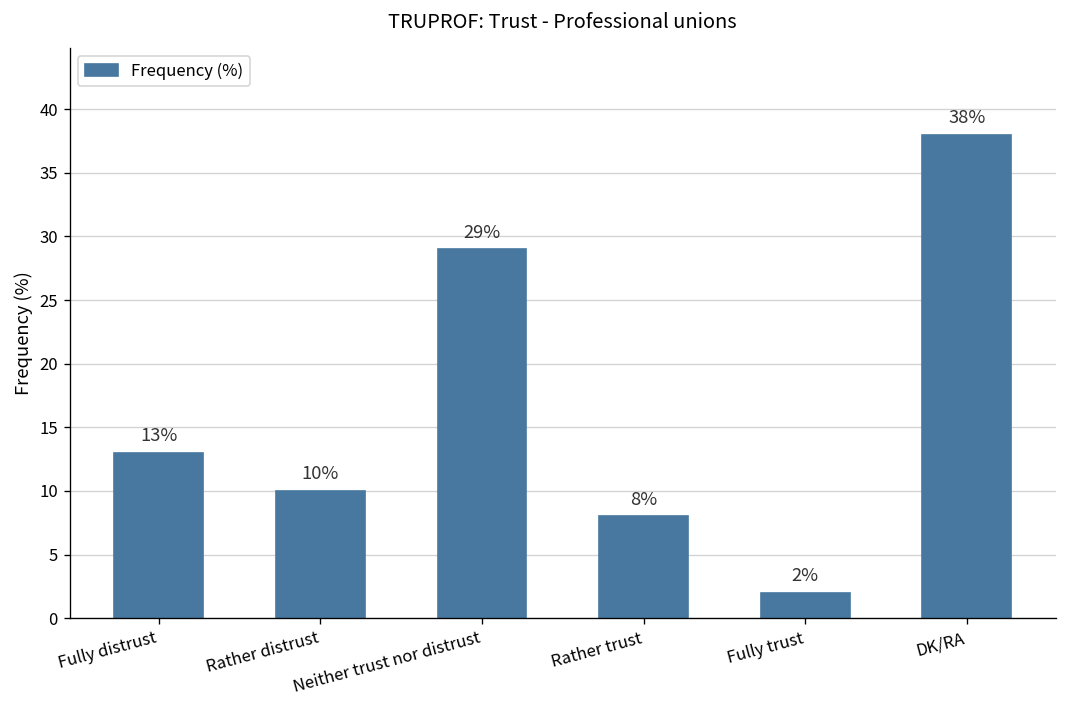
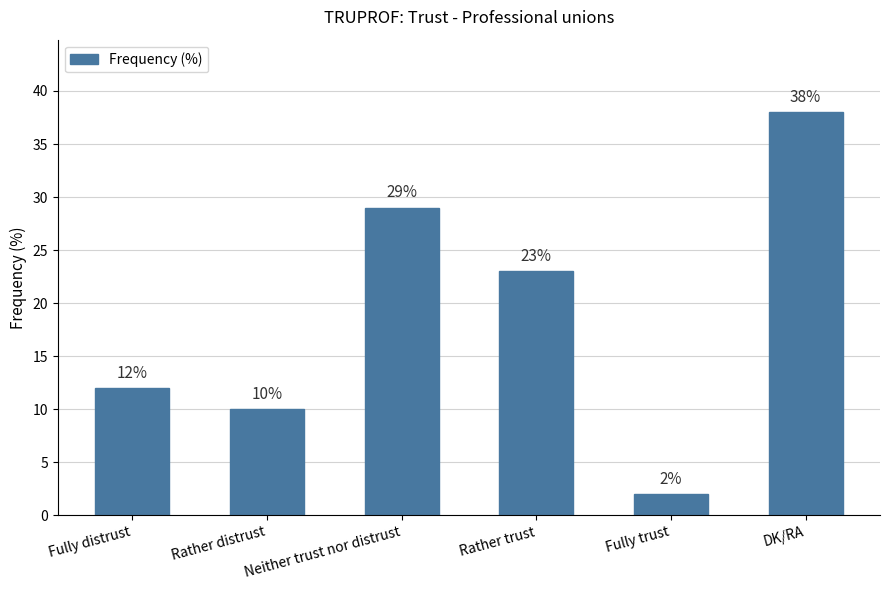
  {
-   "Fully distrust": "13%",
+   "Fully distrust": "12%",
    "Rather distrust": "10%",
    "Neither trust nor distrust": "29%",
-   "Rather trust": "8%",
+   "Rather trust": "23%",
    "Fully trust": "2%",
    "DK/RA": "38%"
  }
